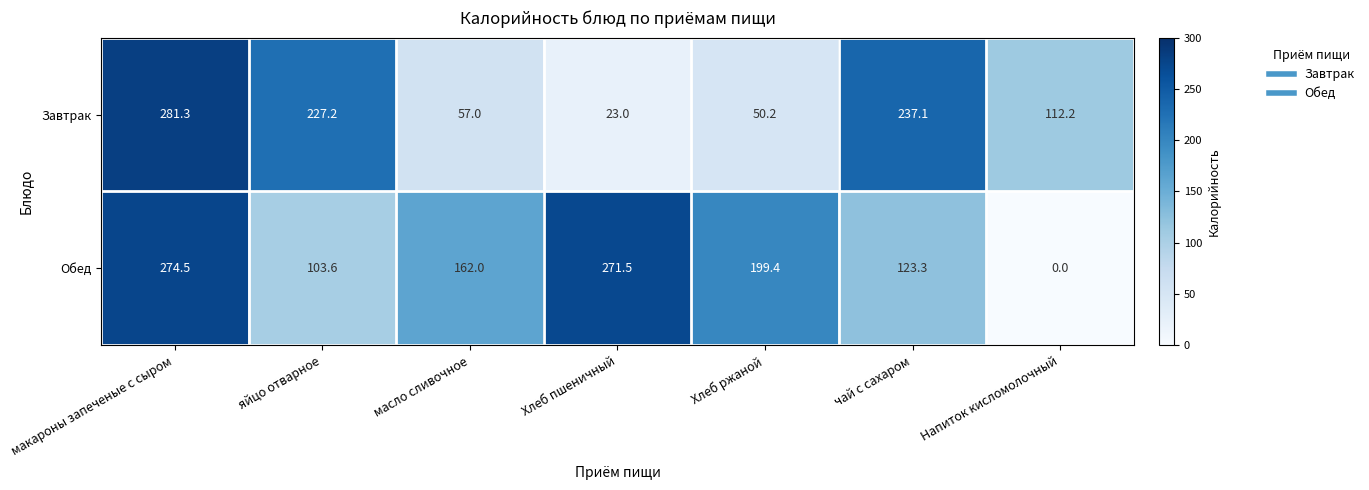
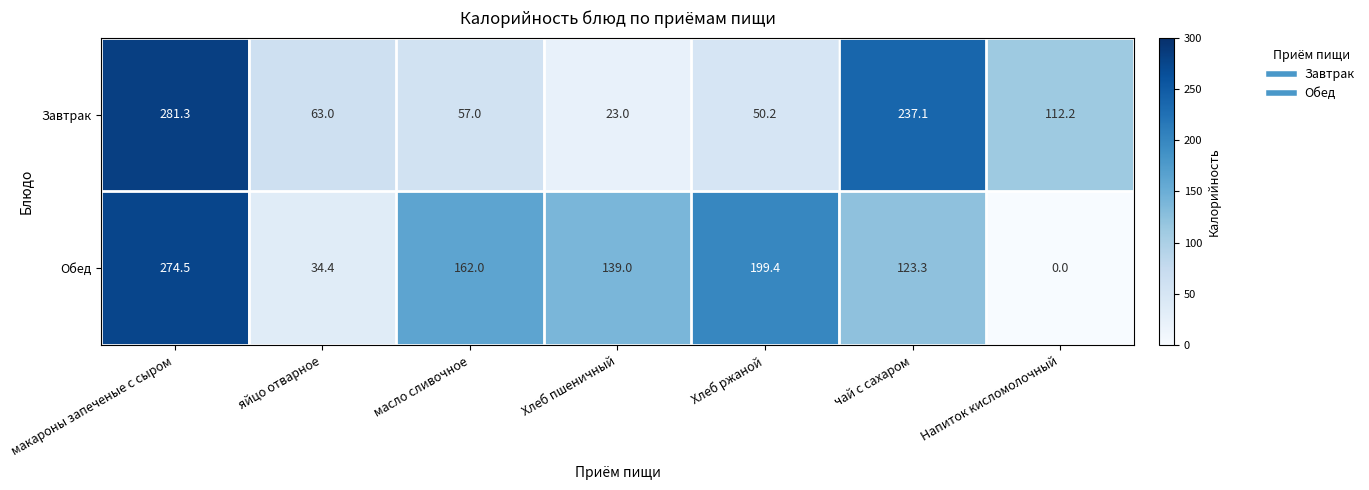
  {
    "Завтрак": {
      "макароны запеченые с сыром": 281.3,
-     "яйцо отварное": 227.2,
+     "яйцо отварное": 63.0,
      "масло сливочное": 57.0,
      "Хлеб пшеничный": 23.0,
      "Хлеб ржаной": 50.2,
      "чай с сахаром": 237.1,
      "Напиток кисломолочный": 112.2
    },
    "Обед": {
      "макароны запеченые с сыром": 274.5,
-     "яйцо отварное": 103.6,
+     "яйцо отварное": 34.4,
      "масло сливочное": 162.0,
-     "Хлеб пшеничный": 271.5,
+     "Хлеб пшеничный": 139.0,
      "Хлеб ржаной": 199.4,
      "чай с сахаром": 123.3,
      "Напиток кисломолочный": 0.0
    }
  }
